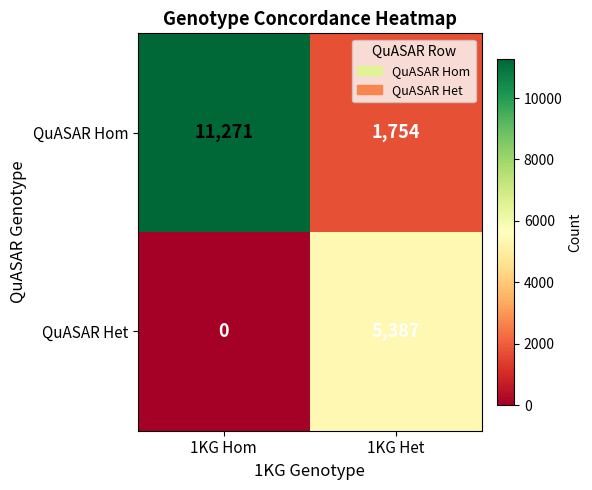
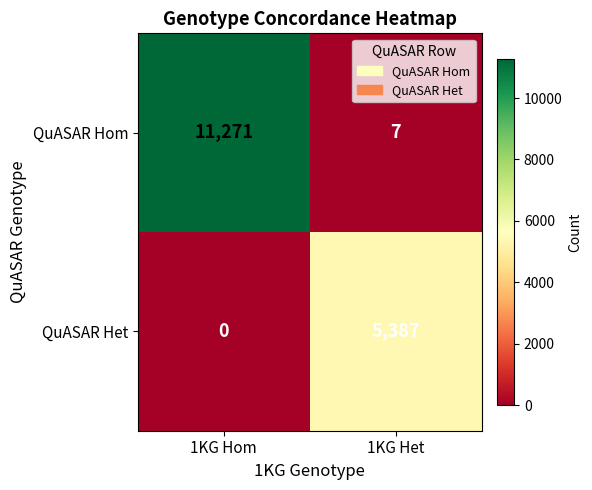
  {
    "QuASAR Hom": {
      "1KG Hom": "11,271",
-     "1KG Het": "1,754"
+     "1KG Het": "7"
    },
    "QuASAR Het": {
      "1KG Hom": "0",
      "1KG Het": "5,387"
    }
  }
